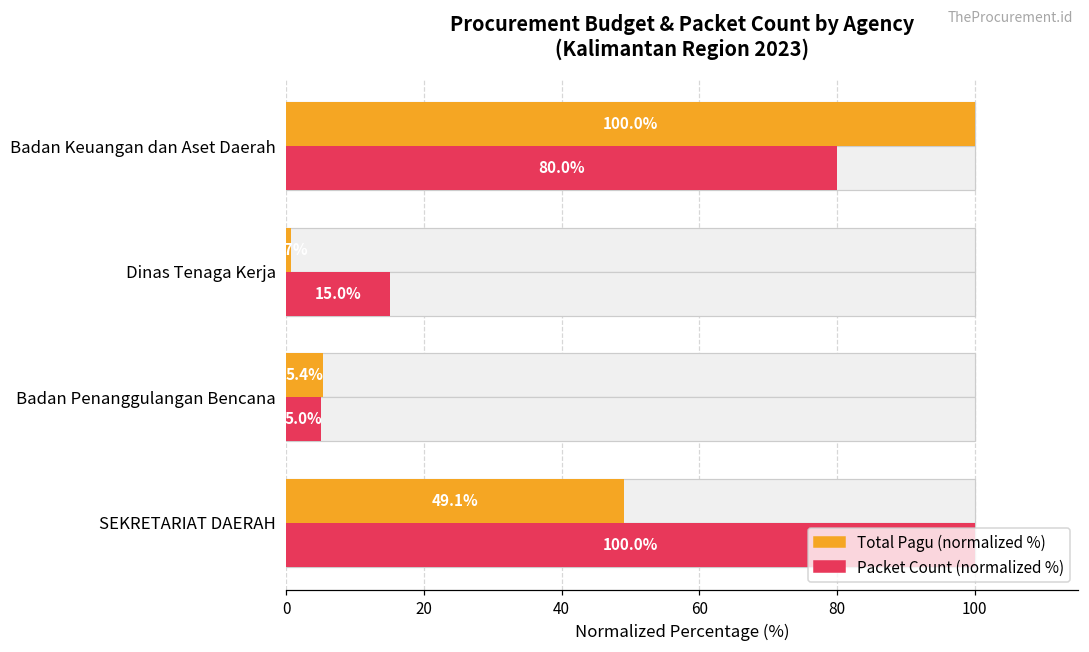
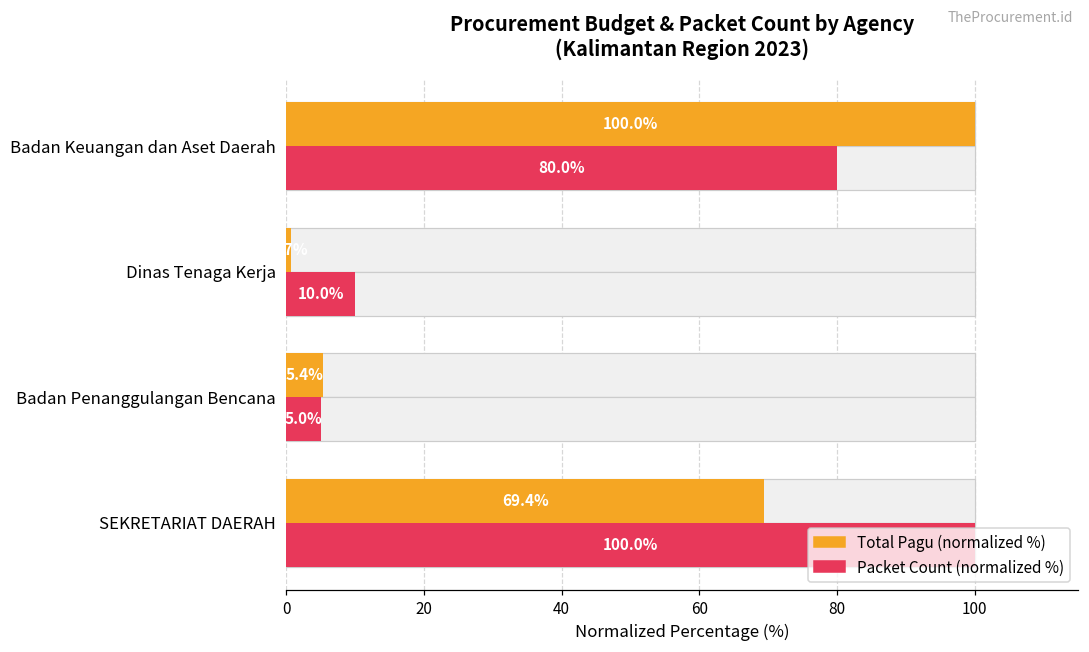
  {
    "Total Pagu (normalized %)": {
      "Badan Keuangan dan Aset Daerah": "100.0%",
-     "SEKRETARIAT DAERAH": "49.1%"
+     "SEKRETARIAT DAERAH": "69.4%"
    },
    "Packet Count (normalized %)": {
-     "Dinas Tenaga Kerja": "15.0%"
+     "Dinas Tenaga Kerja": "10.0%"
    }
  }
